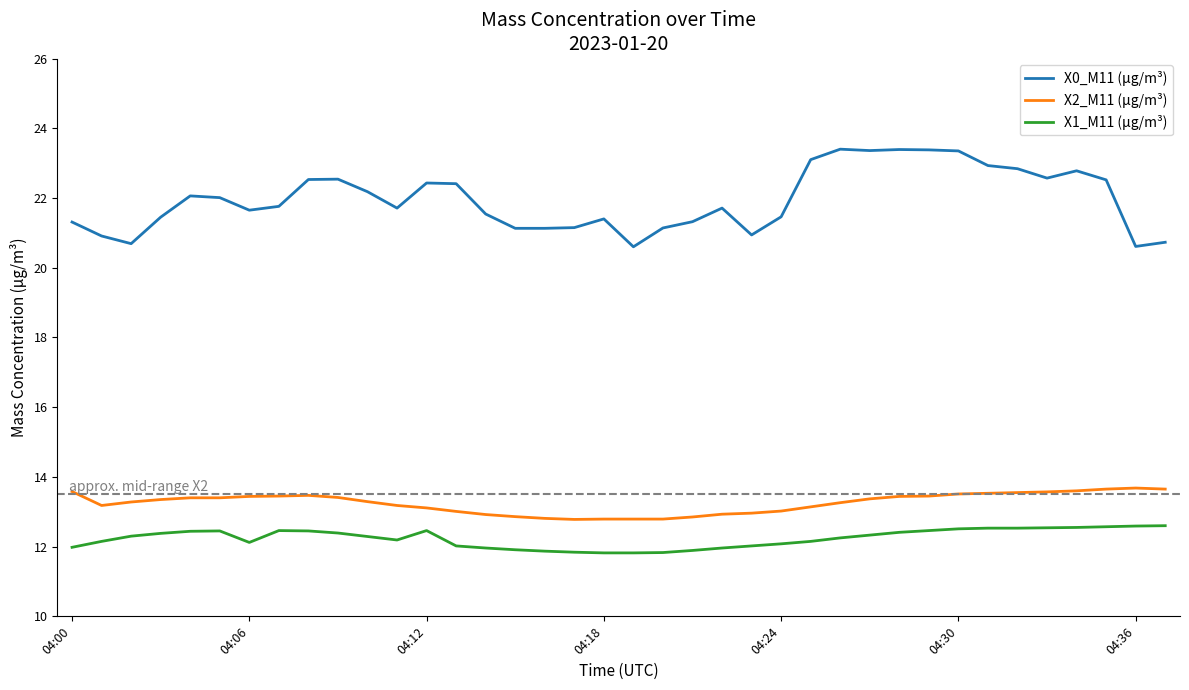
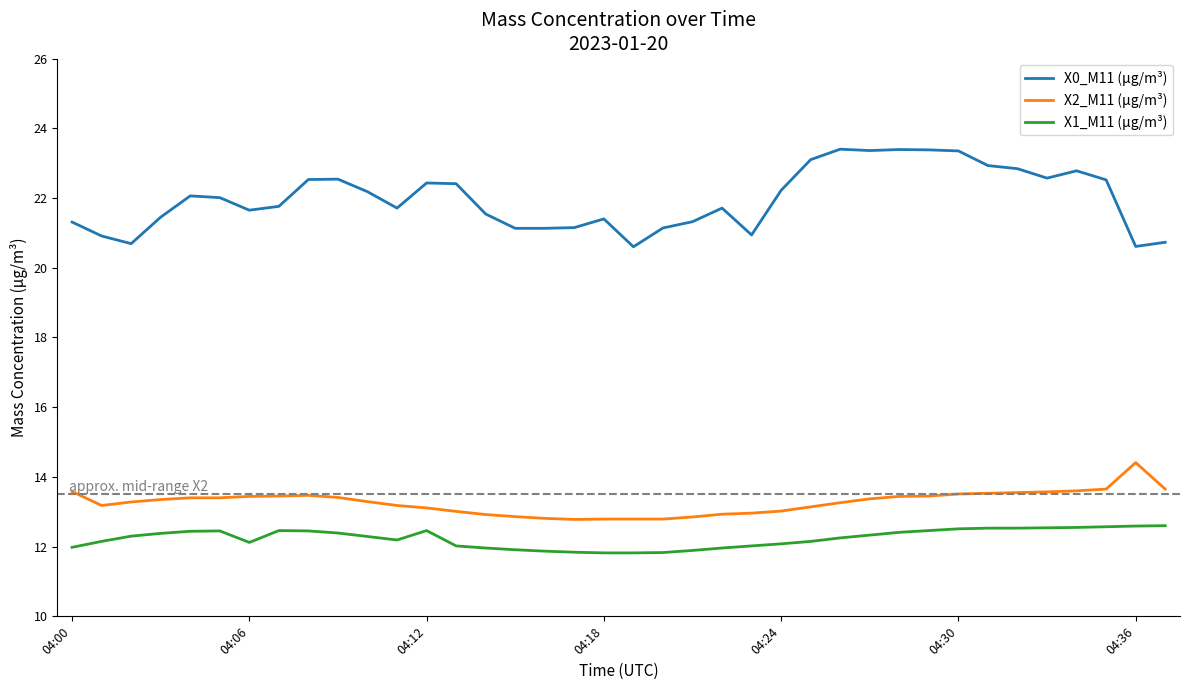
  {
    "X0_M11 (μg/m³)": {
      "04:00": 21.3,
      "04:06": 21.7,
      "04:12": 22.4,
      "04:18": 21.4,
-     "04:24": 21.5,
+     "04:24": 22.2,
      "04:30": 23.4,
      "04:36": 20.6
    },
    "X2_M11 (μg/m³)": {
      "04:00": 13.6,
      "04:06": 13.4,
      "04:12": 13.1,
      "04:18": 12.8,
      "04:24": 13.0,
      "04:30": 13.5,
-     "04:36": 13.7
+     "04:36": 14.4
    },
    "X1_M11 (μg/m³)": {
      "04:00": 12.0,
      "04:06": 12.1,
      "04:12": 12.5,
      "04:18": 11.8,
      "04:24": 12.1,
      "04:30": 12.5,
      "04:36": 12.6
    }
  }
